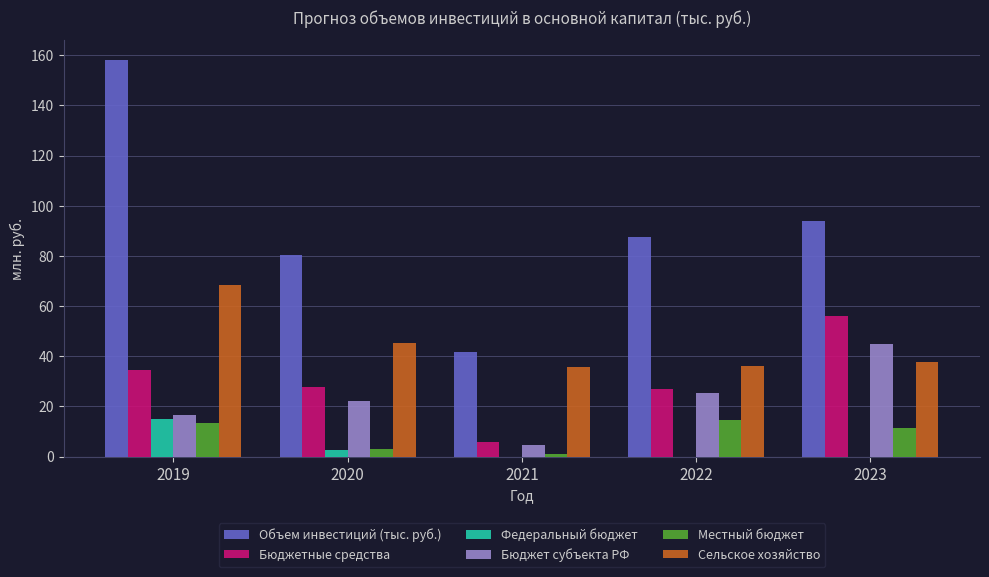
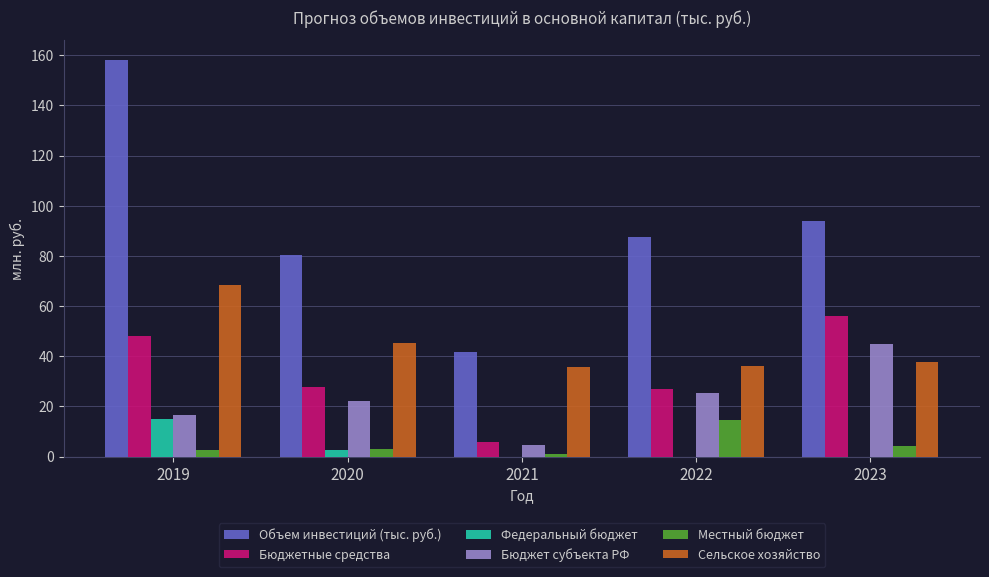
  {
    "Объем инвестиций (тыс. руб.)": {
      "2019": 158,
      "2020": 80,
      "2021": 42,
      "2022": 88,
      "2023": 94
    },
    "Бюджетные средства": {
-     "2019": 34,
+     "2019": 48,
      "2020": 28,
      "2021": 6,
      "2022": 27,
      "2023": 56
    },
    "Федеральный бюджет": {
      "2019": 15,
      "2020": 3,
      "2021": 0,
      "2022": 0,
      "2023": 0
    },
    "Бюджет субъекта РФ": {
      "2019": 17,
      "2020": 22,
      "2021": 5,
      "2022": 25,
      "2023": 45
    },
    "Местный бюджет": {
-     "2019": 13,
+     "2019": 3,
      "2020": 3,
      "2021": 1,
      "2022": 15,
-     "2023": 11
+     "2023": 4
    },
    "Сельское хозяйство": {
      "2019": 68,
      "2020": 45,
      "2021": 36,
      "2022": 36,
      "2023": 38
    }
  }
